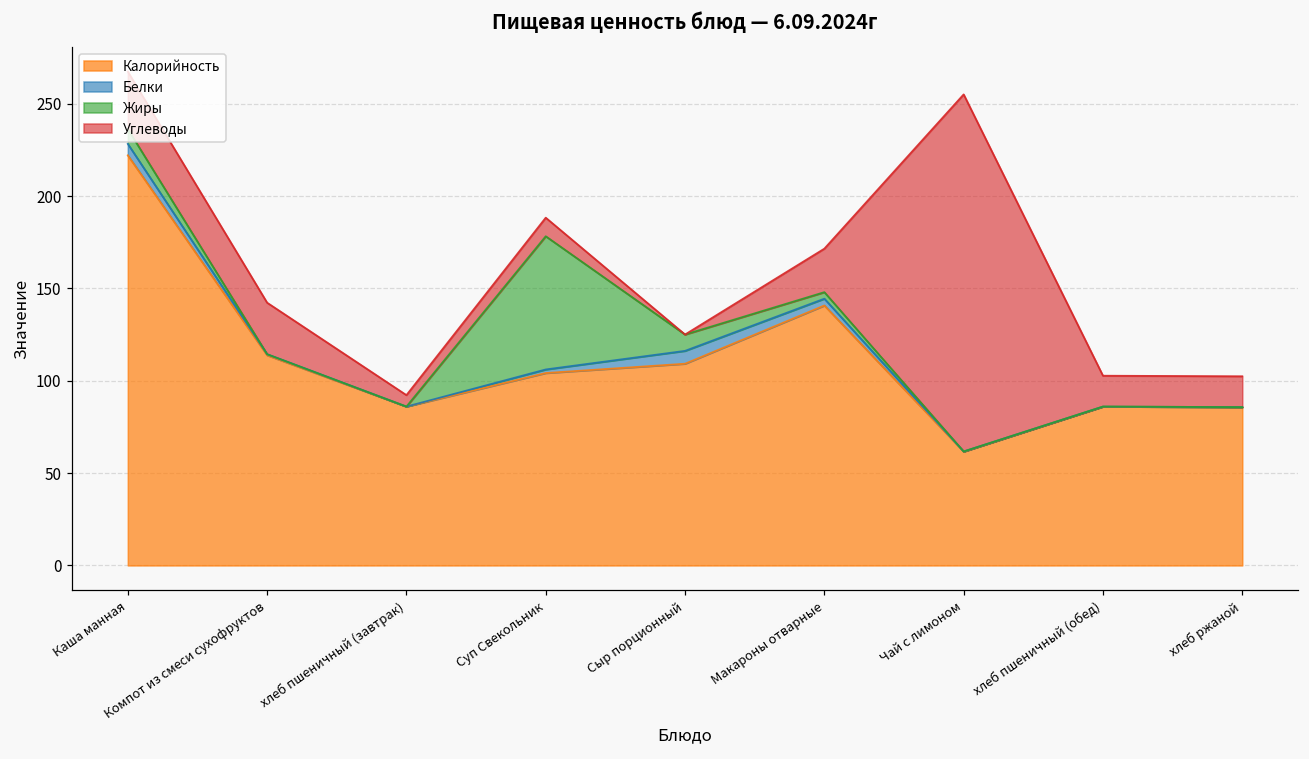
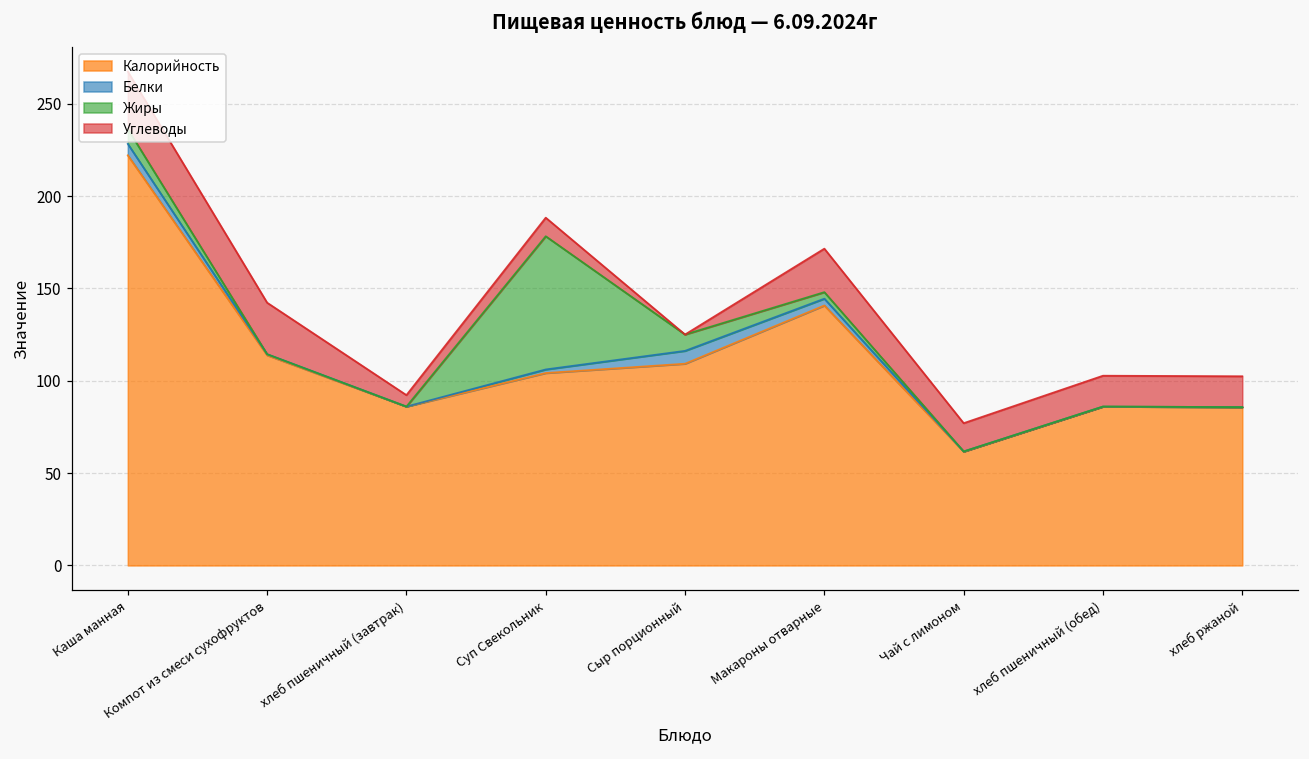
  {
    "Калорийность": {
      "Каша манная": 222,
      "Суп Свекольник": 104,
      "Сыр порционный": 109,
      "Макароны отварные": 141
    },
    "Белки": {
      "Каша манная": 6,
      "Суп Свекольник": 2,
      "Сыр порционный": 7,
      "Макароны отварные": 4
    },
    "Жиры": {
      "Суп Свекольник": 72,
      "Макароны отварные": 4
    },
    "Углеводы": {
      "Компот из смеси сухофруктов": 28,
      "хлеб пшеничный (завтрак)": 6,
      "Суп Свекольник": 10,
      "Макароны отварные": 24,
-     "Чай с лимоном": 193,
+     "Чай с лимоном": 15,
      "хлеб пшеничный (обед)": 17,
      "хлеб ржаной": 17
    }
  }
